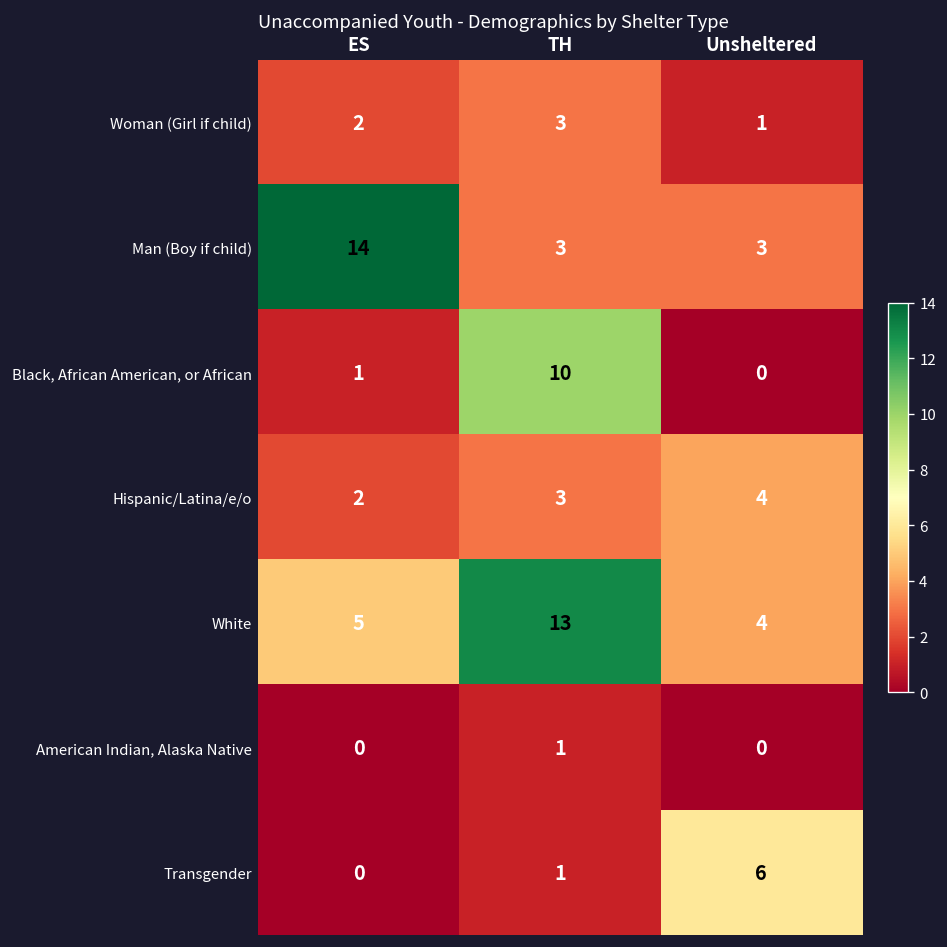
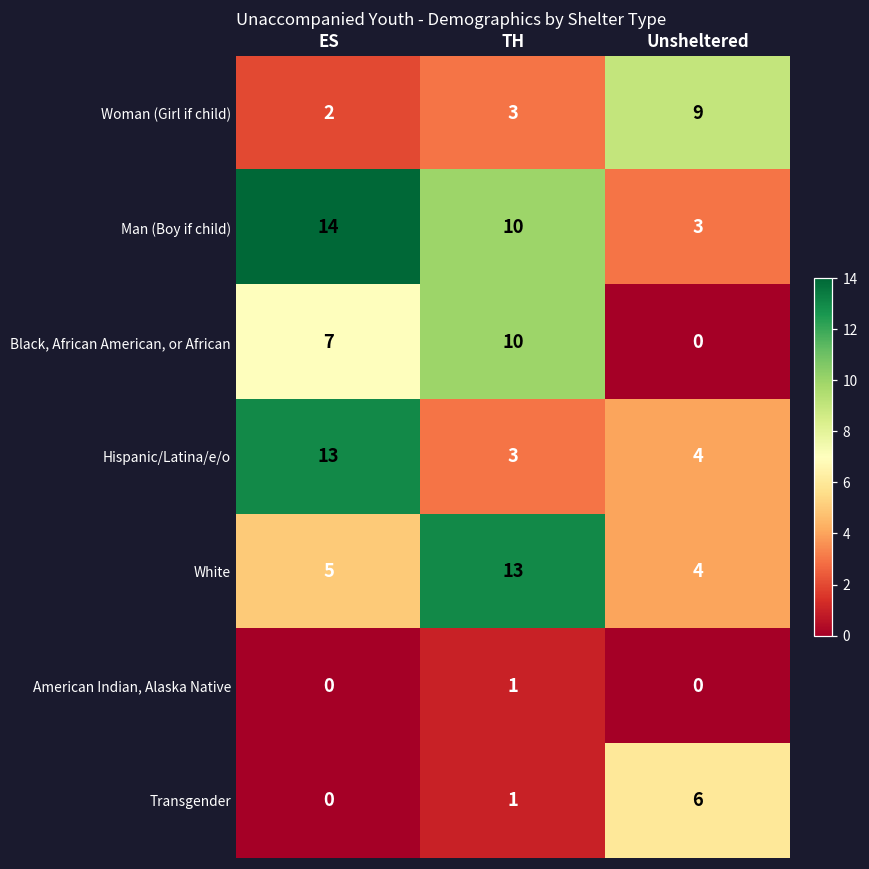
  {
    "Woman (Girl if child)": {
      "ES": 2,
      "TH": 3,
-     "Unsheltered": 1
+     "Unsheltered": 9
    },
    "Man (Boy if child)": {
      "ES": 14,
-     "TH": 3,
+     "TH": 10,
      "Unsheltered": 3
    },
    "Black, African American, or African": {
-     "ES": 1,
+     "ES": 7,
      "TH": 10,
      "Unsheltered": 0
    },
    "Hispanic/Latina/e/o": {
-     "ES": 2,
+     "ES": 13,
      "TH": 3,
      "Unsheltered": 4
    },
    "White": {
      "ES": 5,
      "TH": 13,
      "Unsheltered": 4
    },
    "American Indian, Alaska Native": {
      "ES": 0,
      "TH": 1,
      "Unsheltered": 0
    },
    "Transgender": {
      "ES": 0,
      "TH": 1,
      "Unsheltered": 6
    }
  }
